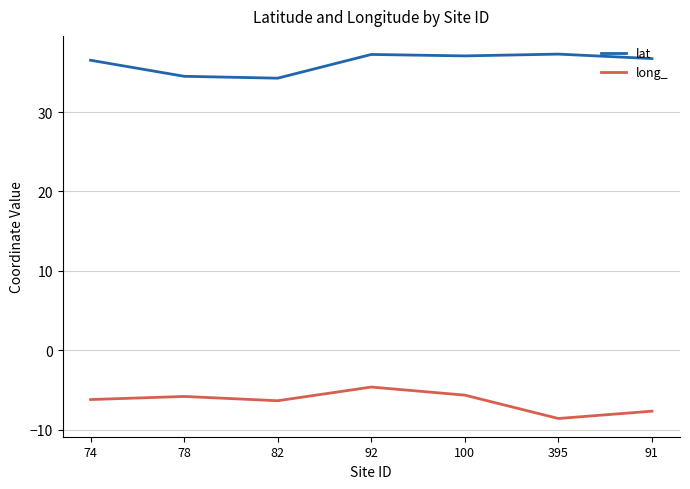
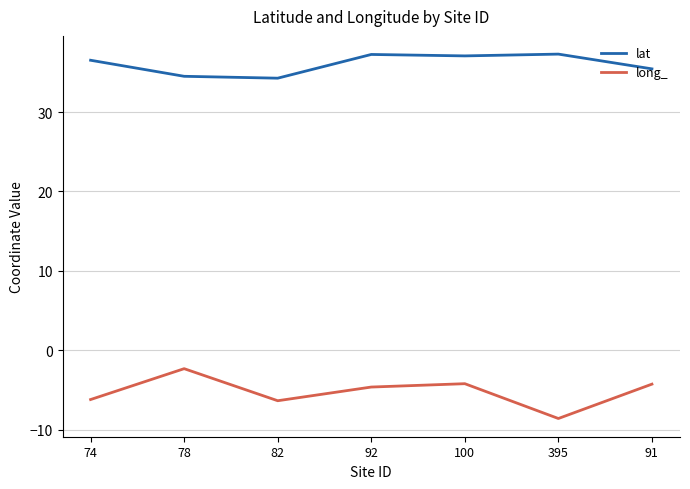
  {
    "lat": {
      "74": 37,
      "78": 35,
      "82": 34,
      "92": 37,
      "100": 37,
      "395": 37,
-     "91": 37
+     "91": 35
    },
    "long_": {
      "74": -6,
-     "78": -6,
+     "78": -2,
      "82": -6,
      "92": -5,
-     "100": -6,
+     "100": -4,
      "395": -9,
-     "91": -8
+     "91": -4
    }
  }
